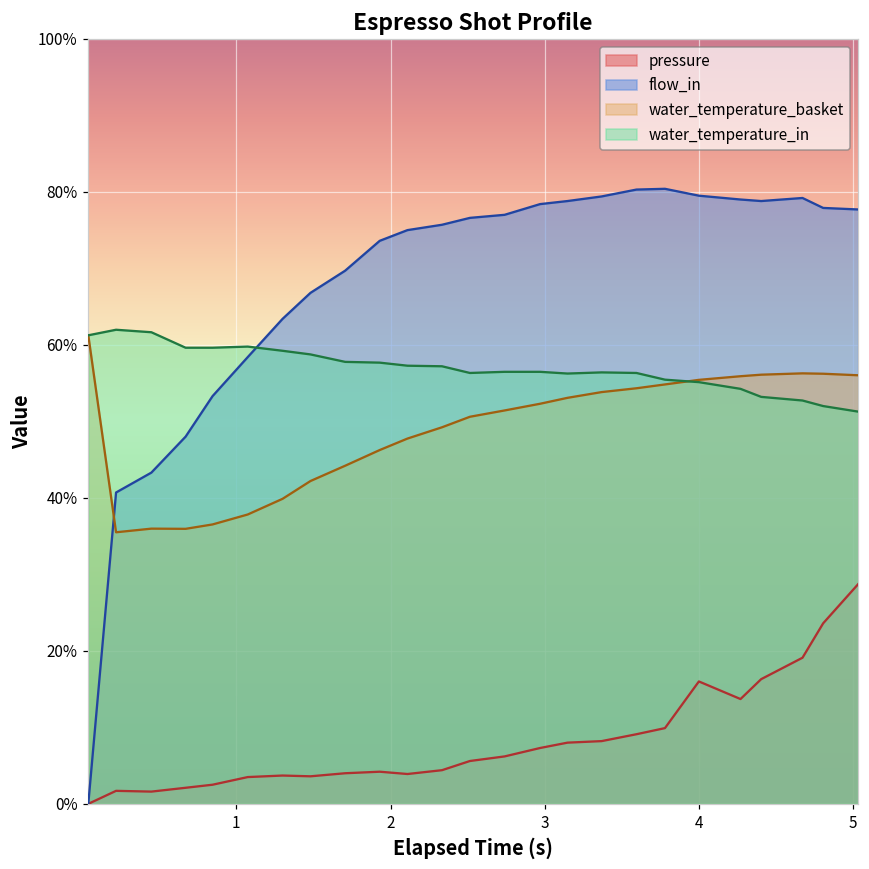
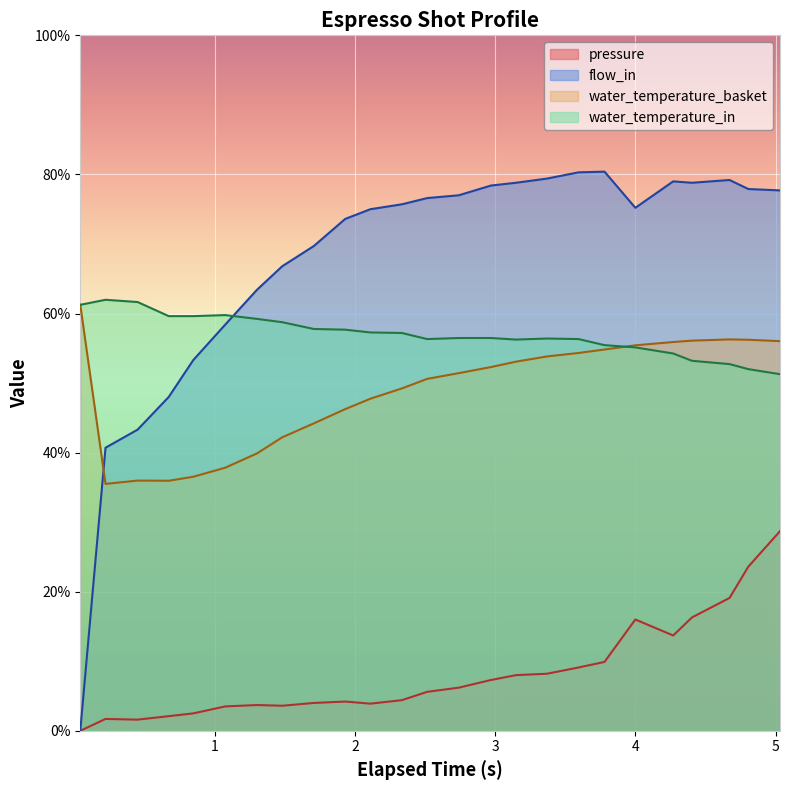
  {
    "pressure": {
      "4": "16%"
    },
    "flow_in": {
-     "4": "79%"
+     "4": "75%"
    }
  }
